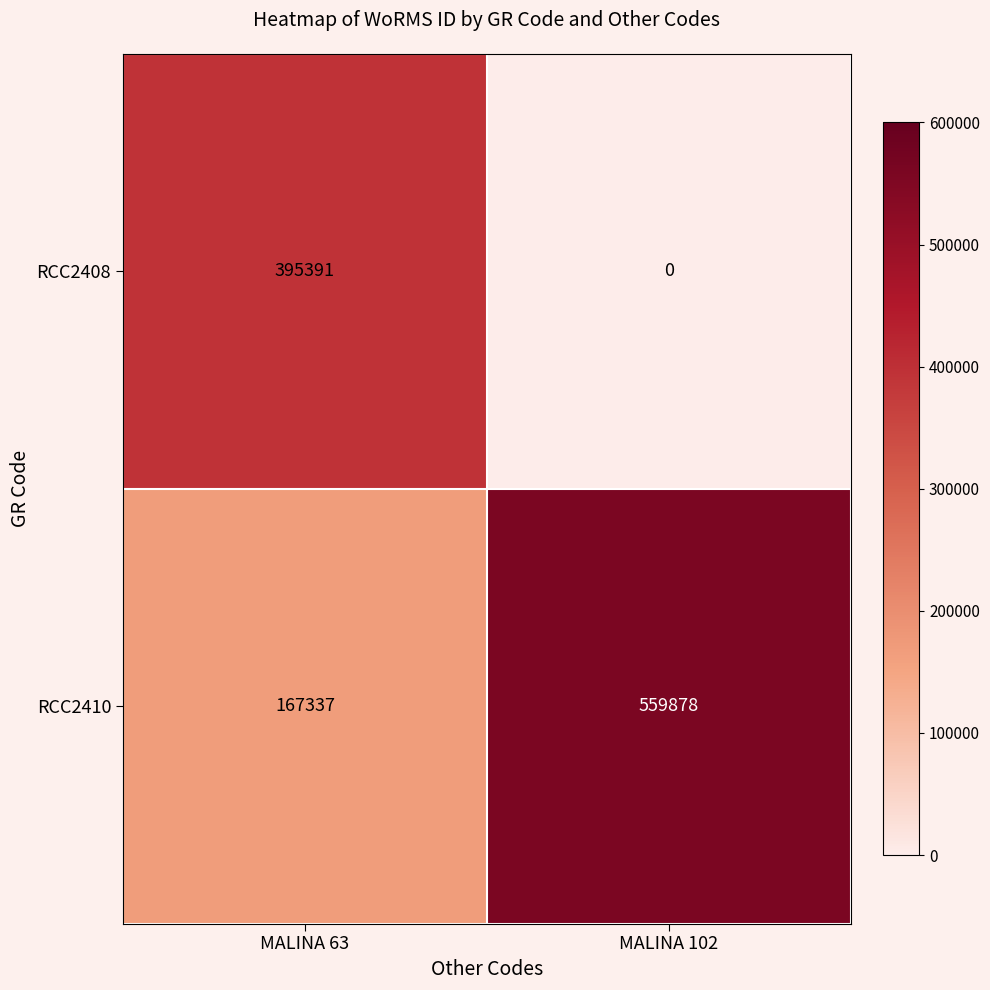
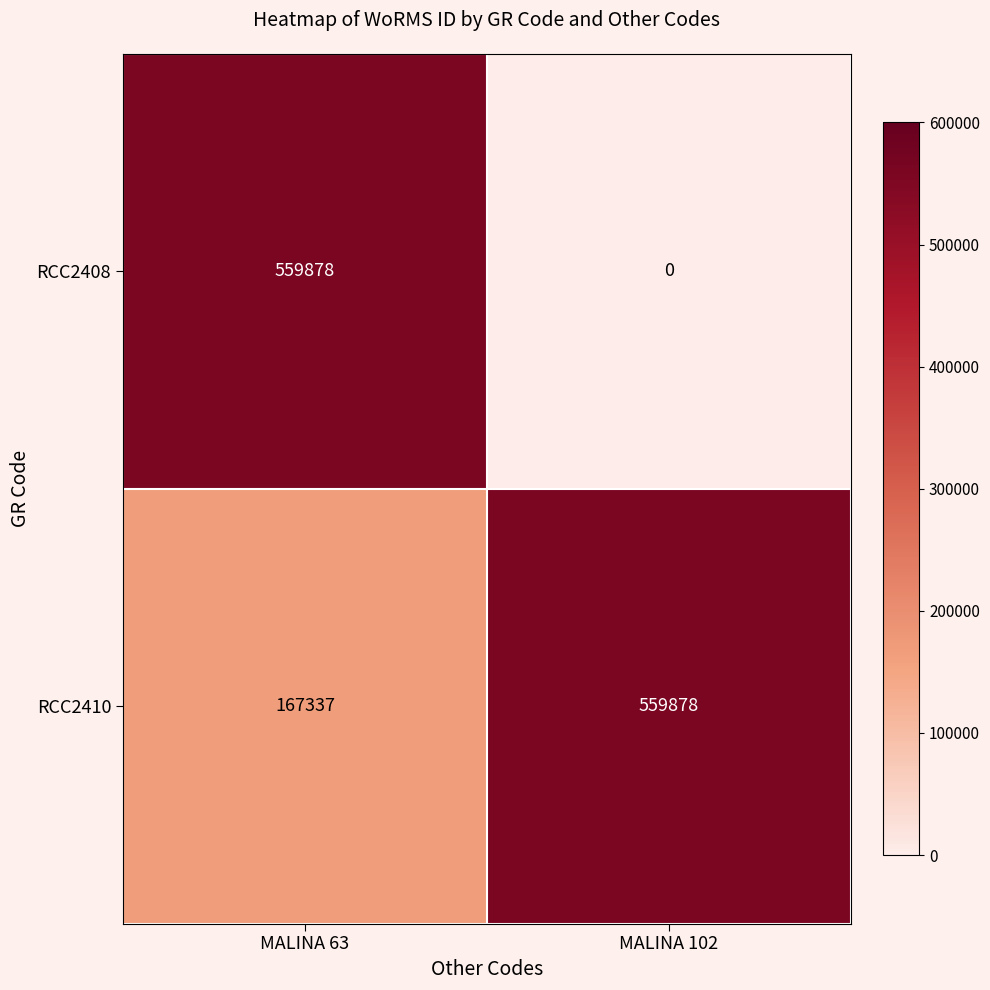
  {
    "RCC2408": {
-     "MALINA 63": 395391,
+     "MALINA 63": 559878,
      "MALINA 102": 0
    },
    "RCC2410": {
      "MALINA 63": 167337,
      "MALINA 102": 559878
    }
  }
